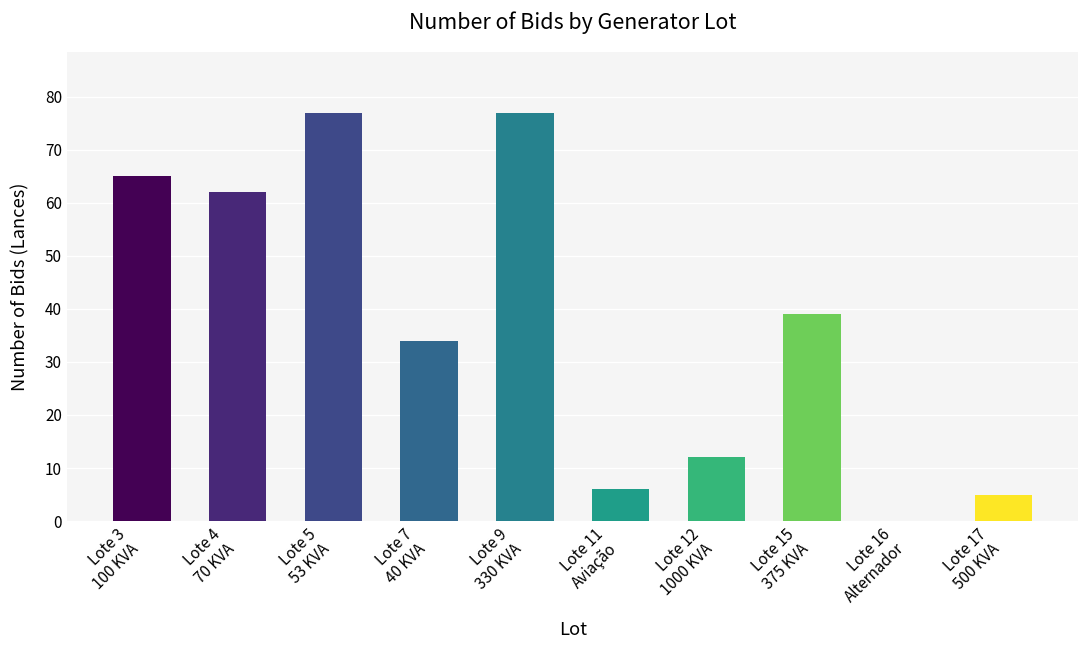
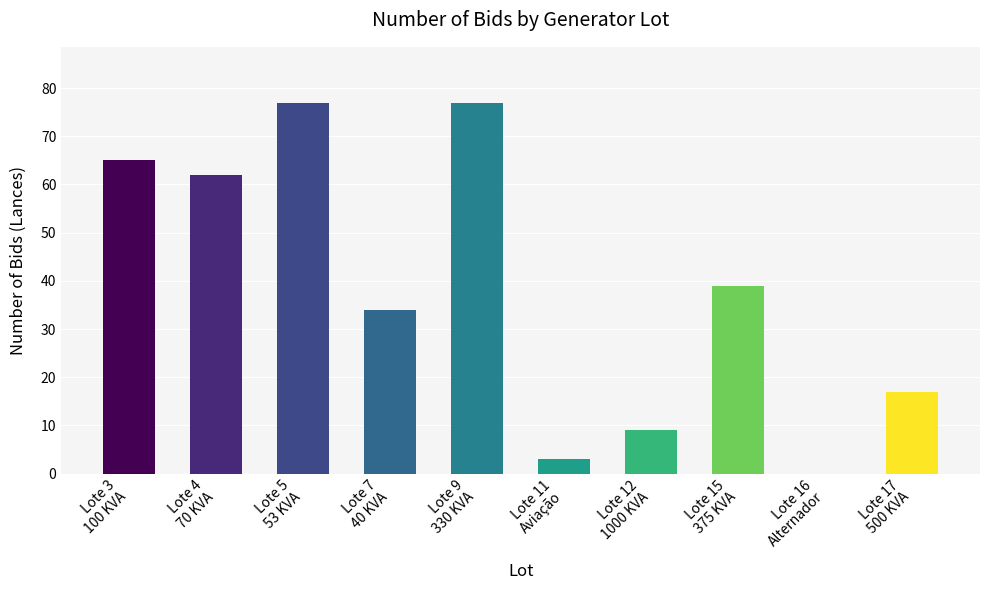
  {
    "Lote 3 100 KVA": 65,
    "Lote 4 70 KVA": 62,
    "Lote 5 53 KVA": 77,
    "Lote 7 40 KVA": 34,
    "Lote 9 330 KVA": 77,
-   "Lote 11 Aviação": 6,
-   "Lote 12 1000 KVA": 12,
+   "Lote 11 Aviação": 3,
+   "Lote 12 1000 KVA": 9,
    "Lote 15 375 KVA": 39,
    "Lote 16 Alternador": 0,
-   "Lote 17 500 KVA": 5
+   "Lote 17 500 KVA": 17
  }
